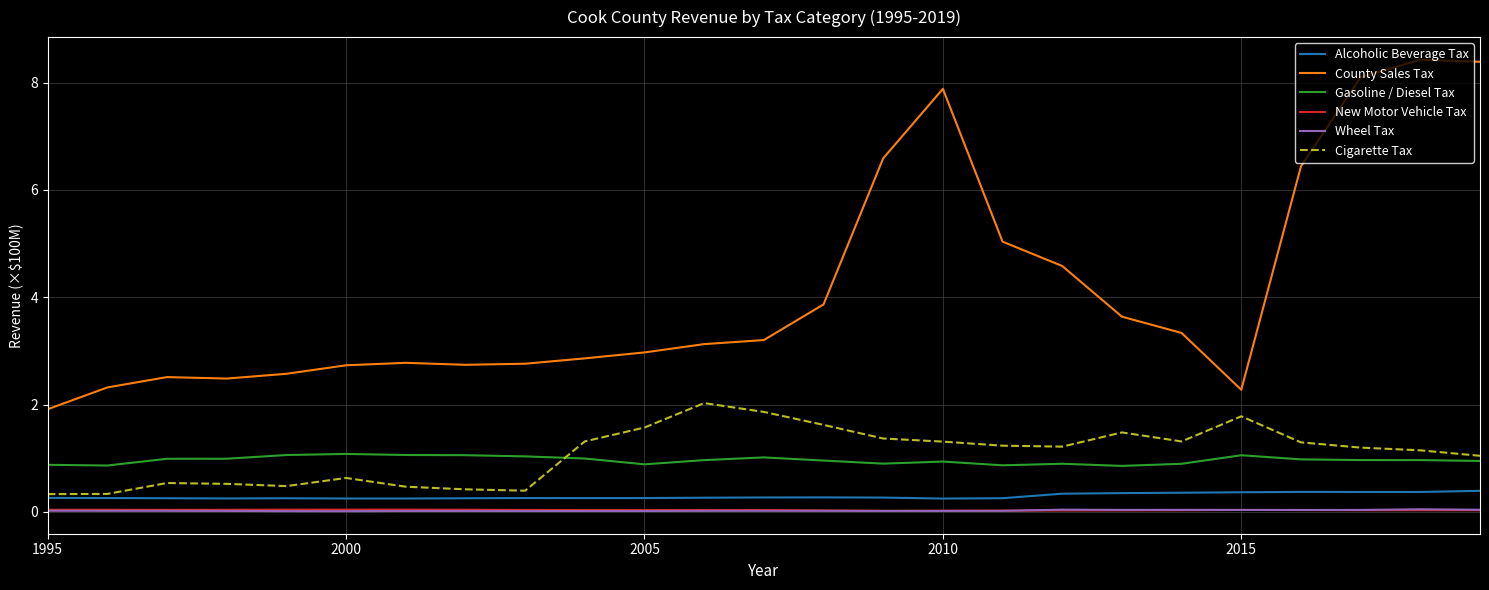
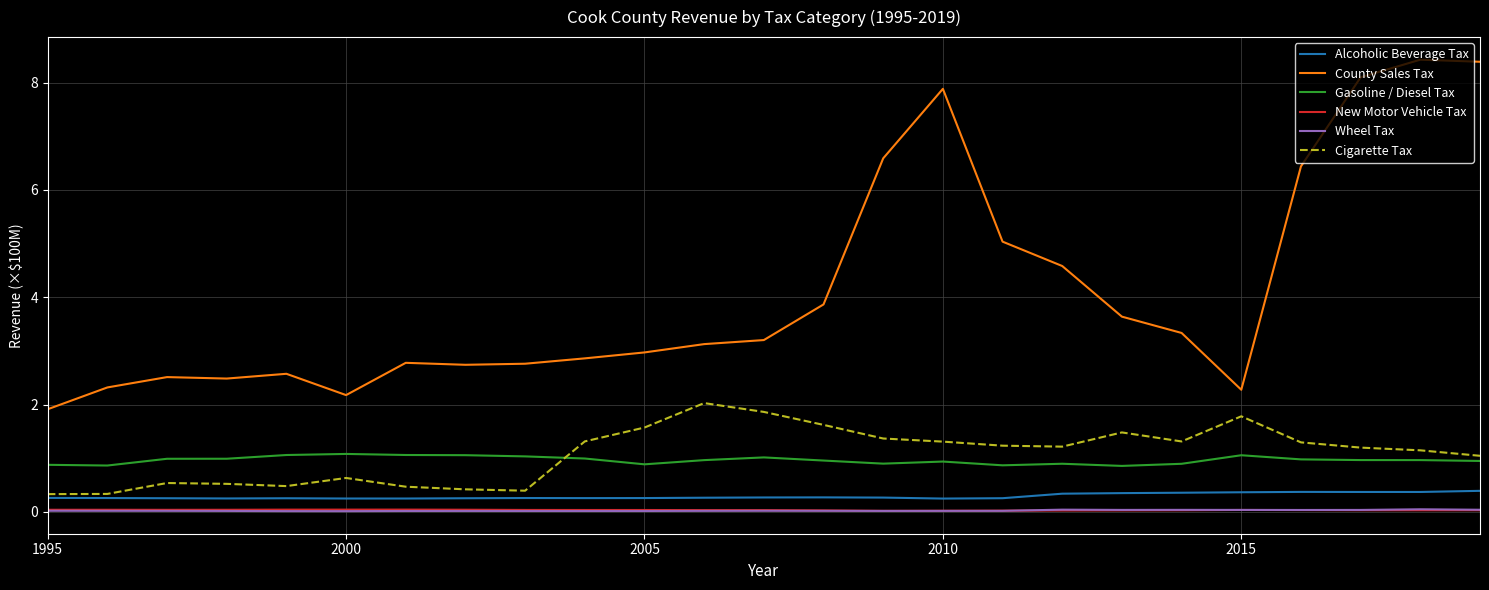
  {
    "Alcoholic Beverage Tax": {
      "1995": 0.3,
      "2000": 0.2,
      "2005": 0.3,
      "2010": 0.2,
      "2015": 0.4
    },
    "County Sales Tax": {
      "1995": 1.9,
-     "2000": 2.7,
+     "2000": 2.2,
      "2005": 3.0,
      "2010": 7.9,
      "2015": 2.3
    },
    "Gasoline / Diesel Tax": {
      "1995": 0.9,
      "2000": 1.1,
      "2005": 0.9,
      "2010": 0.9,
      "2015": 1.1
    },
    "Cigarette Tax": {
      "1995": 0.3,
      "2000": 0.6,
      "2005": 1.6,
      "2010": 1.3,
      "2015": 1.8
    }
  }
